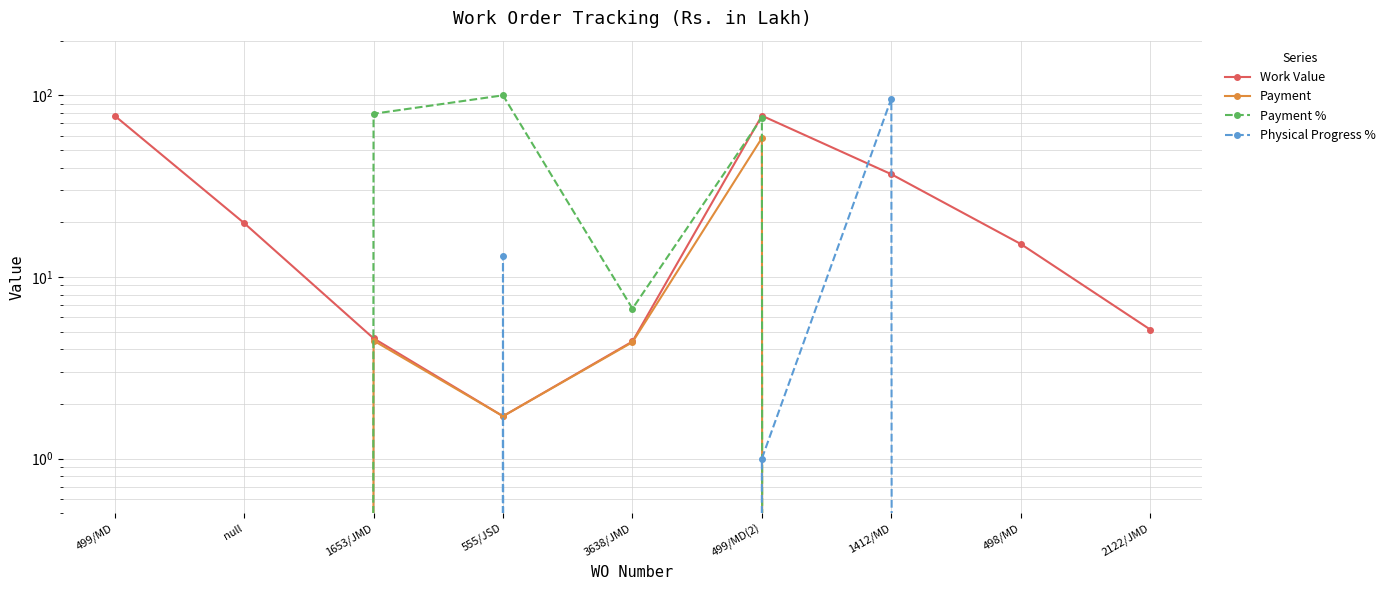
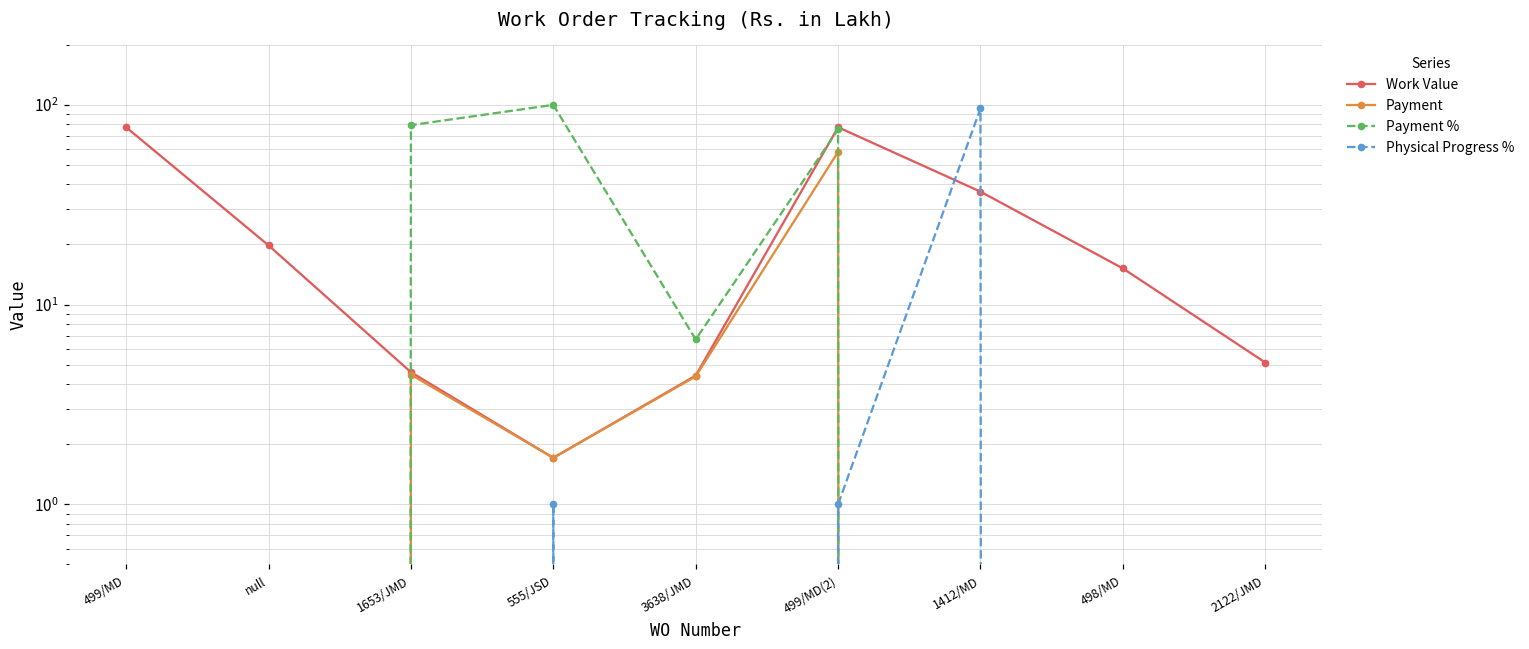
  {
    "Payment %": {
      "1653/JMD": 80,
      "555/JSD": 100,
      "3638/JMD": 6.7
    },
    "Physical Progress %": {
-     "555/JSD": 13,
+     "555/JSD": 1,
      "499/MD(2)": 1,
      "1412/MD": 100
    }
  }
